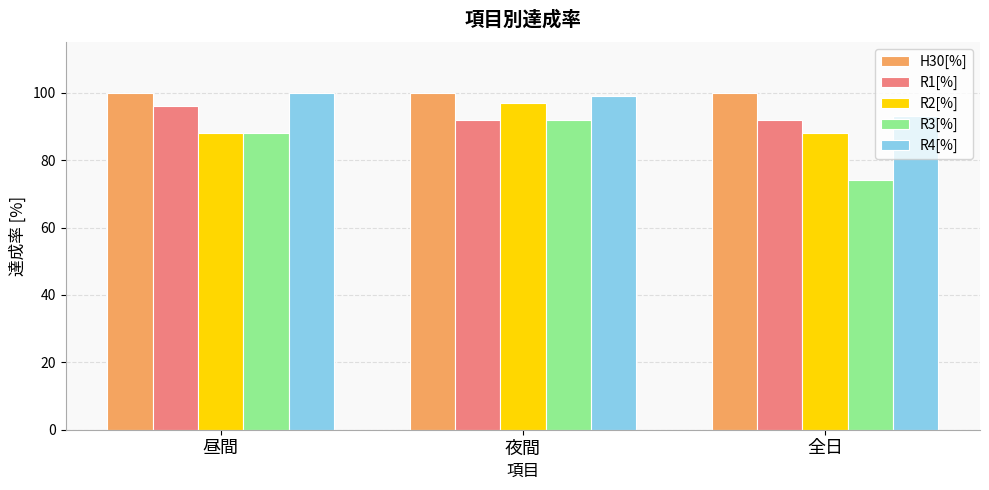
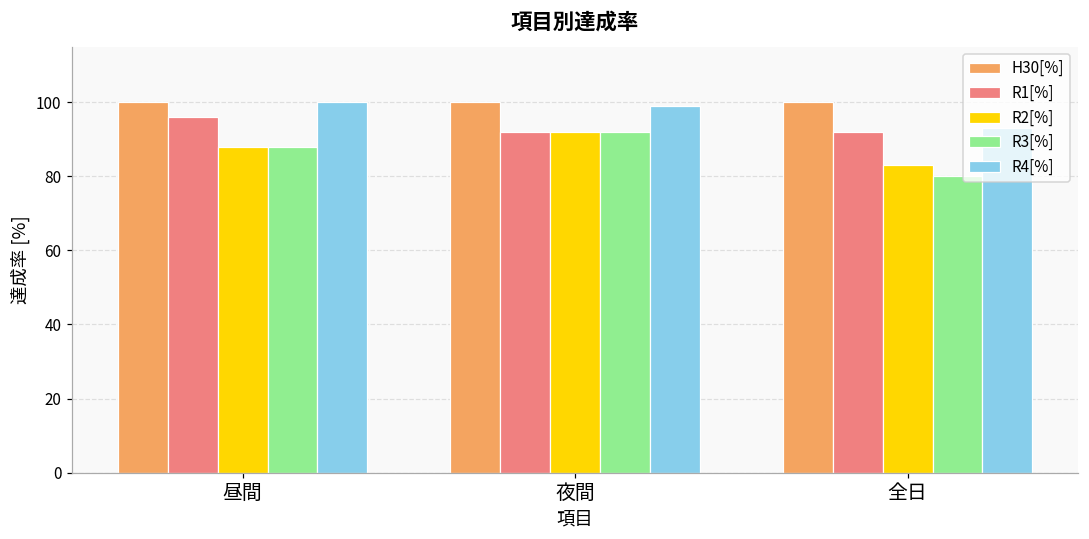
  {
    "R2[%]": {
      "昼間": 88,
-     "夜間": 97,
-     "全日": 88
+     "夜間": 92,
+     "全日": 83
    },
    "R3[%]": {
      "昼間": 88,
      "夜間": 92,
-     "全日": 74
+     "全日": 80
    },
    "R4[%]": {
      "昼間": 100,
      "夜間": 99
    }
  }
